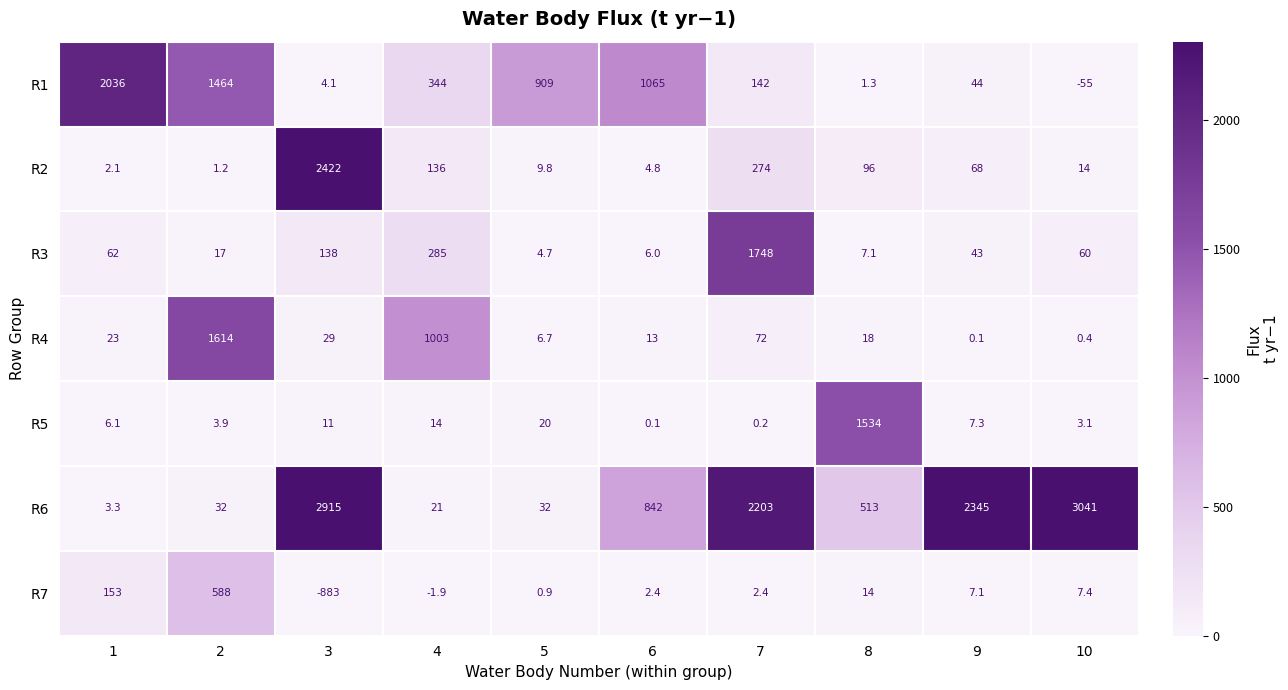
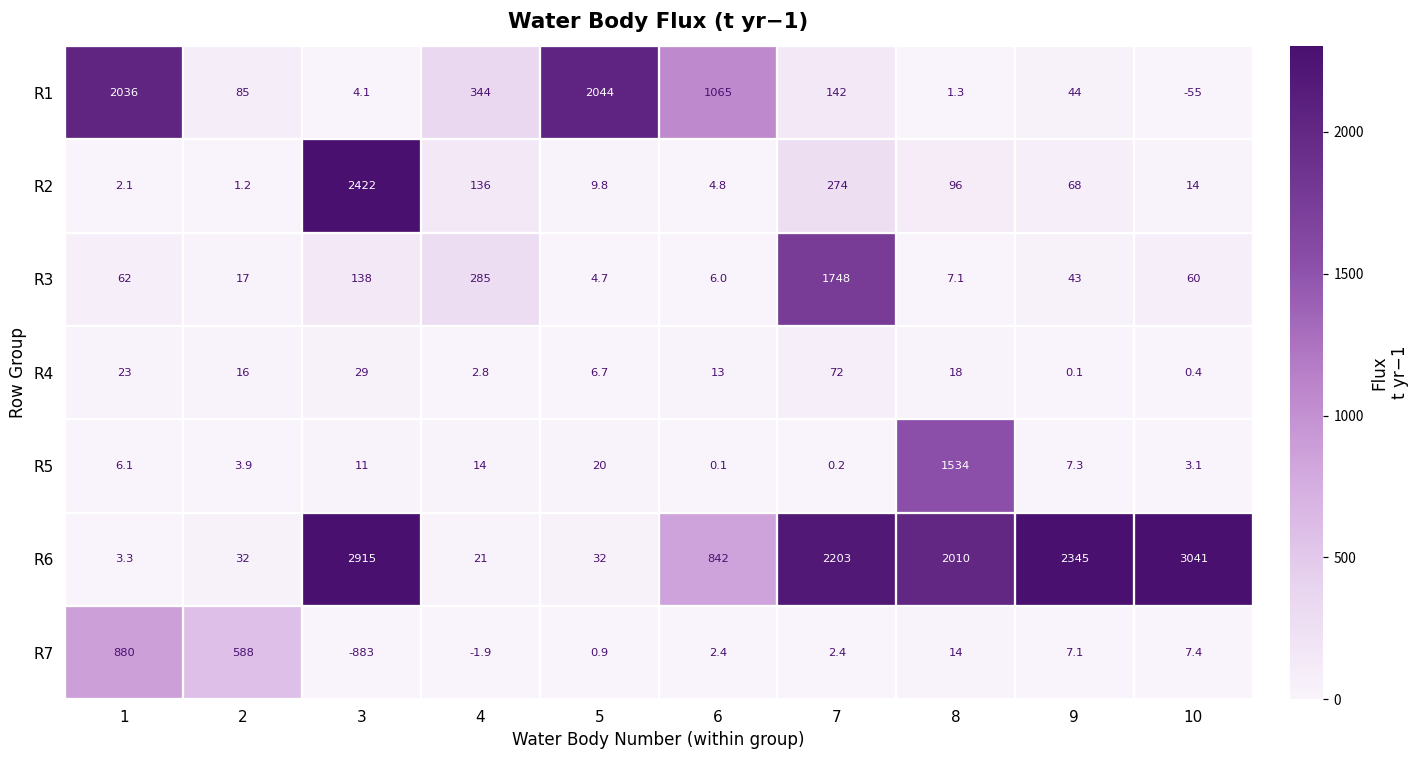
  {
    "R1": {
      "1": 2036,
-     "2": 1464,
+     "2": 85,
      "3": 4.1,
      "4": 344,
-     "5": 909,
+     "5": 2044,
      "6": 1065,
      "7": 142,
      "8": 1.3,
      "9": 44,
      "10": -55
    },
    "R2": {
      "1": 2.1,
      "2": 1.2,
      "3": 2422,
      "4": 136,
      "5": 9.8,
      "6": 4.8,
      "7": 274,
      "8": 96,
      "9": 68,
      "10": 14
    },
    "R3": {
      "1": 62,
      "2": 17,
      "3": 138,
      "4": 285,
      "5": 4.7,
      "6": 6.0,
      "7": 1748,
      "8": 7.1,
      "9": 43,
      "10": 60
    },
    "R4": {
      "1": 23,
-     "2": 1614,
+     "2": 16,
      "3": 29,
-     "4": 1003,
+     "4": 2.8,
      "5": 6.7,
      "6": 13,
      "7": 72,
      "8": 18,
      "9": 0.1,
      "10": 0.4
    },
    "R5": {
      "1": 6.1,
      "2": 3.9,
      "3": 11,
      "4": 14,
      "5": 20,
      "6": 0.1,
      "7": 0.2,
      "8": 1534,
      "9": 7.3,
      "10": 3.1
    },
    "R6": {
      "1": 3.3,
      "2": 32,
      "3": 2915,
      "4": 21,
      "5": 32,
      "6": 842,
      "7": 2203,
-     "8": 513,
+     "8": 2010,
      "9": 2345,
      "10": 3041
    },
    "R7": {
-     "1": 153,
+     "1": 880,
      "2": 588,
      "3": -883,
      "4": -1.9,
      "5": 0.9,
      "6": 2.4,
      "7": 2.4,
      "8": 14,
      "9": 7.1,
      "10": 7.4
    }
  }
